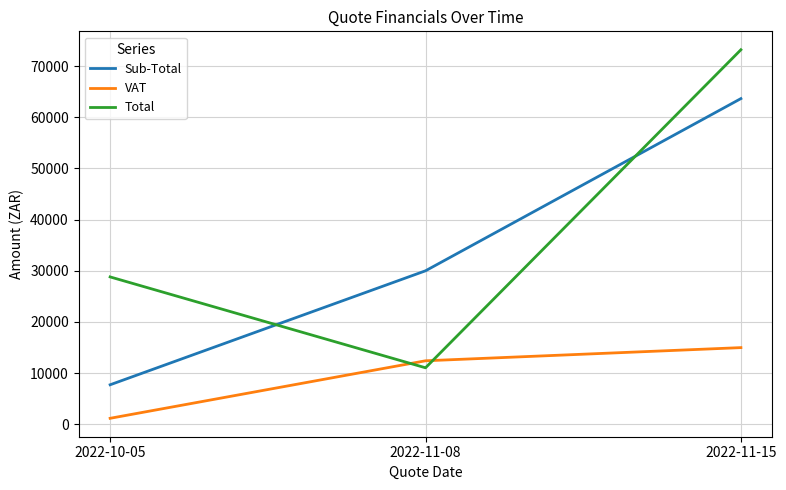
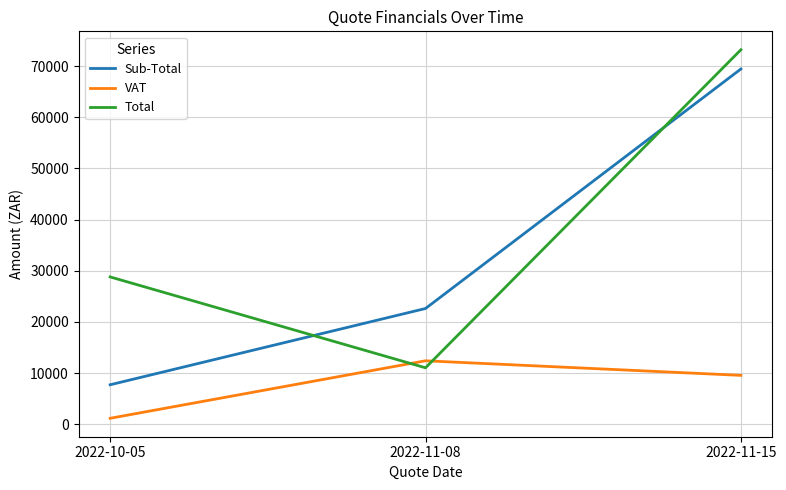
  {
    "Sub-Total": {
      "2022-10-05": 8000,
-     "2022-11-08": 30000,
-     "2022-11-15": 64000
+     "2022-11-08": 23000,
+     "2022-11-15": 69000
    },
    "VAT": {
      "2022-10-05": 1000,
      "2022-11-08": 12000,
-     "2022-11-15": 15000
+     "2022-11-15": 10000
    },
    "Total": {
      "2022-10-05": 29000,
      "2022-11-08": 11000,
      "2022-11-15": 73000
    }
  }
